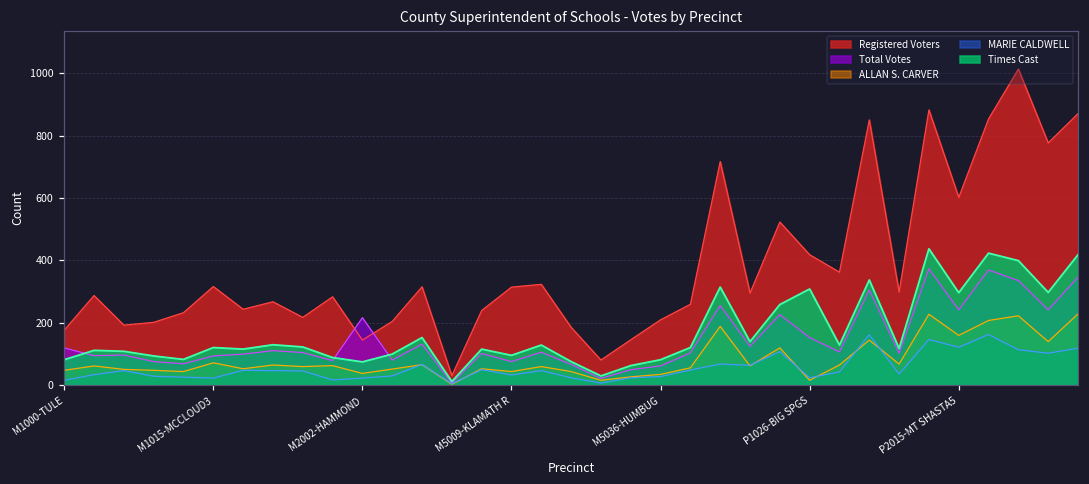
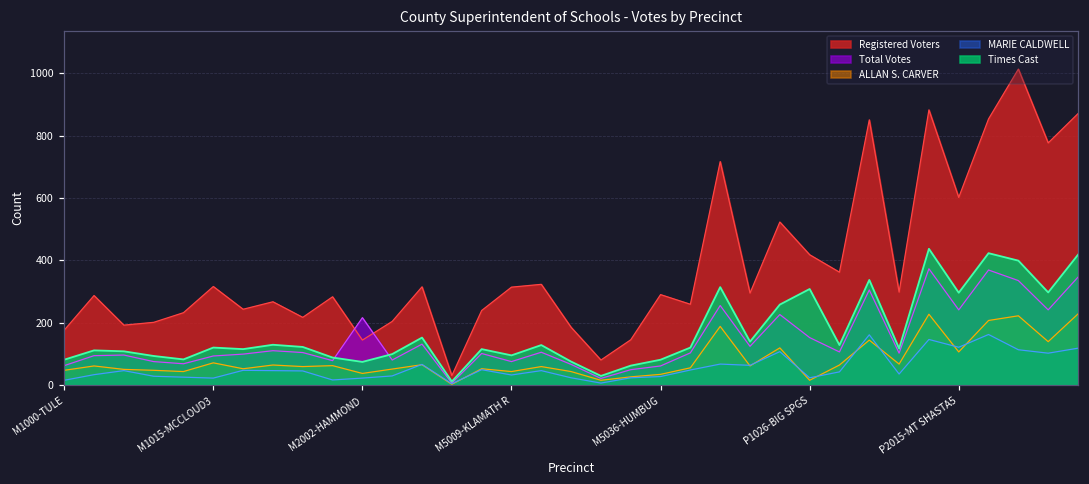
  {
    "Registered Voters": {
      "M1000-TULE": 180,
      "M1015-MCCLOUD3": 320,
      "M2002-HAMMOND": 140,
      "M5009-KLAMATH R": 310,
-     "M5036-HUMBUG": 210,
+     "M5036-HUMBUG": 290,
      "P1026-BIG SPGS": 420,
      "P2015-MT SHASTA5": 600
    },
    "Total Votes": {
-     "M1000-TULE": 120,
+     "M1000-TULE": 60,
      "M1015-MCCLOUD3": 90,
      "M2002-HAMMOND": 220,
      "M5009-KLAMATH R": 80,
      "M5036-HUMBUG": 60,
      "P1026-BIG SPGS": 150,
      "P2015-MT SHASTA5": 240
    },
    "ALLAN S. CARVER": {
      "M1000-TULE": 50,
      "M1015-MCCLOUD3": 70,
      "M2002-HAMMOND": 40,
      "M5009-KLAMATH R": 40,
-     "P2015-MT SHASTA5": 160
+     "P2015-MT SHASTA5": 110
    },
    "MARIE CALDWELL": {
      "M1000-TULE": 20,
      "M1015-MCCLOUD3": 20,
      "M2002-HAMMOND": 20,
      "M5009-KLAMATH R": 30,
      "P2015-MT SHASTA5": 120
    },
    "Times Cast": {
      "M1000-TULE": 80,
      "M1015-MCCLOUD3": 120,
      "M2002-HAMMOND": 70,
      "M5009-KLAMATH R": 100,
      "M5036-HUMBUG": 80,
      "P1026-BIG SPGS": 310,
      "P2015-MT SHASTA5": 300
    }
  }
